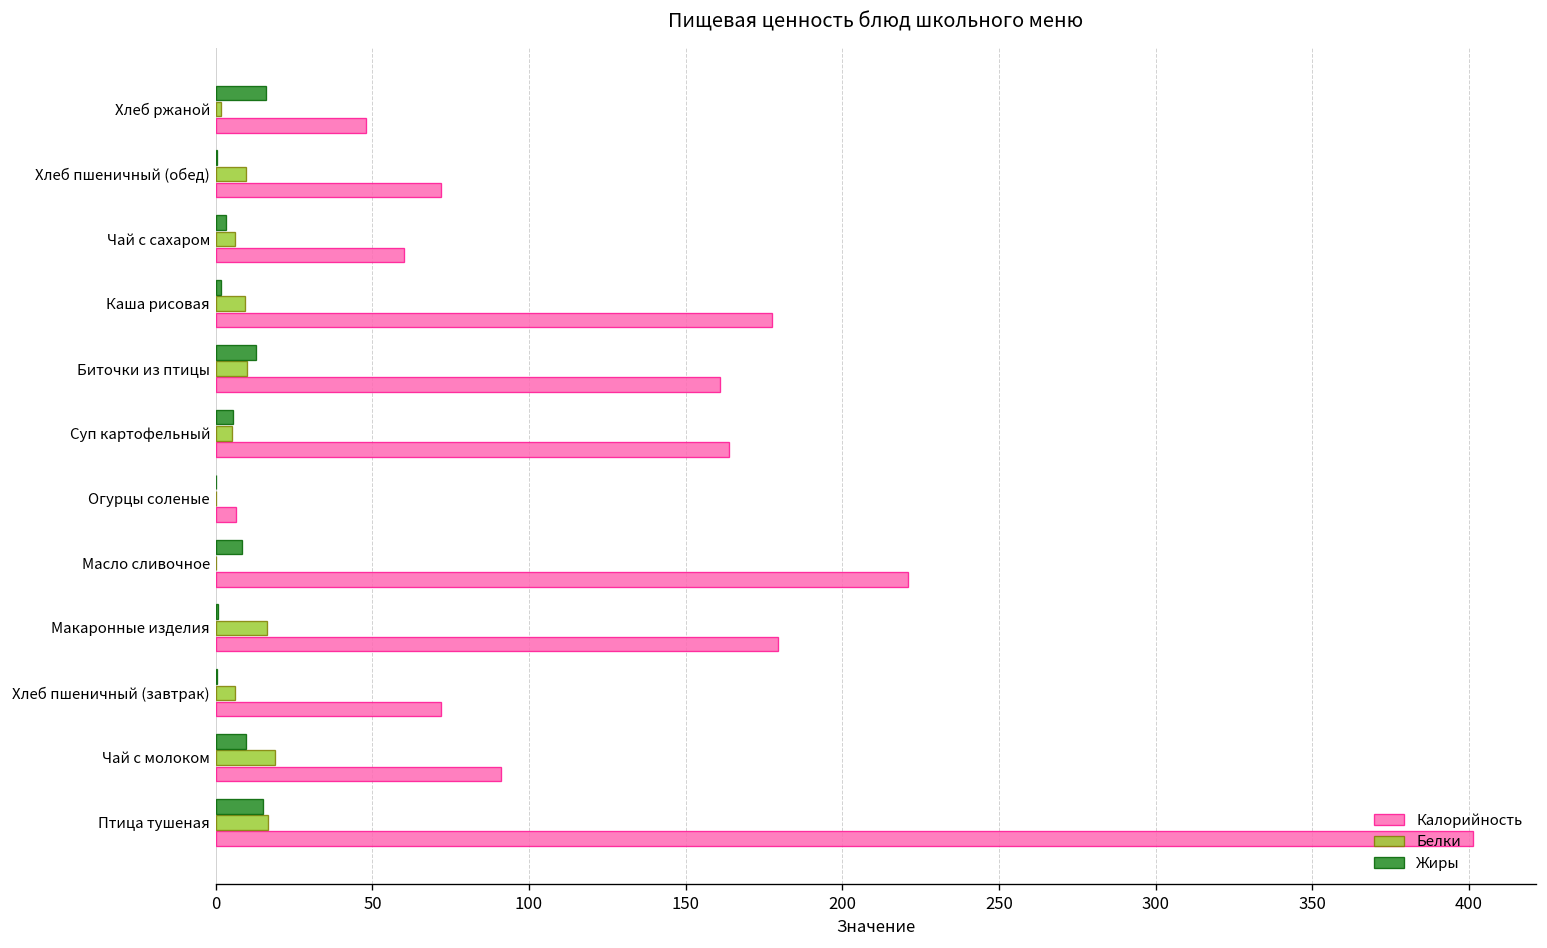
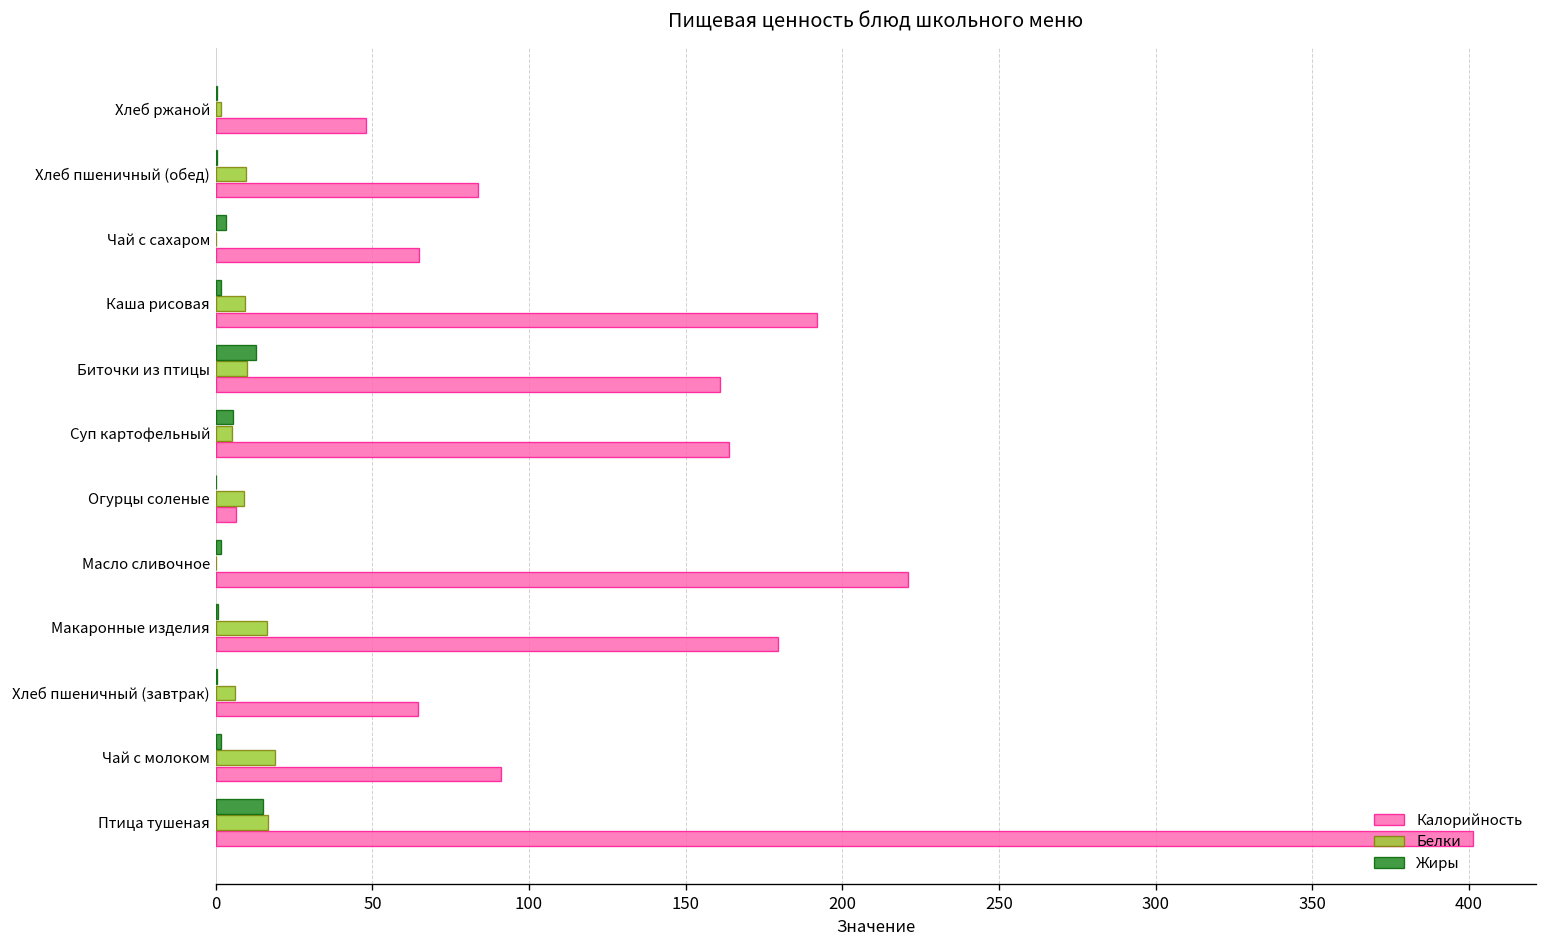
  {
    "Калорийность": {
      "Хлеб ржаной": 48,
-     "Хлеб пшеничный (обед)": 72,
-     "Чай с сахаром": 60,
-     "Каша рисовая": 178,
+     "Хлеб пшеничный (обед)": 84,
+     "Чай с сахаром": 65,
+     "Каша рисовая": 192,
      "Биточки из птицы": 161,
      "Суп картофельный": 164,
      "Огурцы соленые": 6,
      "Масло сливочное": 221,
      "Макаронные изделия": 179,
-     "Хлеб пшеничный (завтрак)": 72,
+     "Хлеб пшеничный (завтрак)": 65,
      "Чай с молоком": 91,
      "Птица тушеная": 401
    },
    "Белки": {
      "Хлеб ржаной": 2,
      "Хлеб пшеничный (обед)": 10,
-     "Чай с сахаром": 6,
+     "Чай с сахаром": 0,
      "Каша рисовая": 9,
      "Биточки из птицы": 10,
      "Суп картофельный": 5,
-     "Огурцы соленые": 0,
+     "Огурцы соленые": 9,
      "Макаронные изделия": 16,
      "Хлеб пшеничный (завтрак)": 6,
      "Чай с молоком": 19,
      "Птица тушеная": 17
    },
    "Жиры": {
-     "Хлеб ржаной": 16,
+     "Хлеб ржаной": 0,
      "Чай с сахаром": 3,
      "Каша рисовая": 2,
      "Биточки из птицы": 13,
      "Суп картофельный": 5,
      "Огурцы соленые": 0,
-     "Масло сливочное": 8,
-     "Чай с молоком": 10,
+     "Масло сливочное": 2,
+     "Чай с молоком": 2,
      "Птица тушеная": 15
    }
  }
